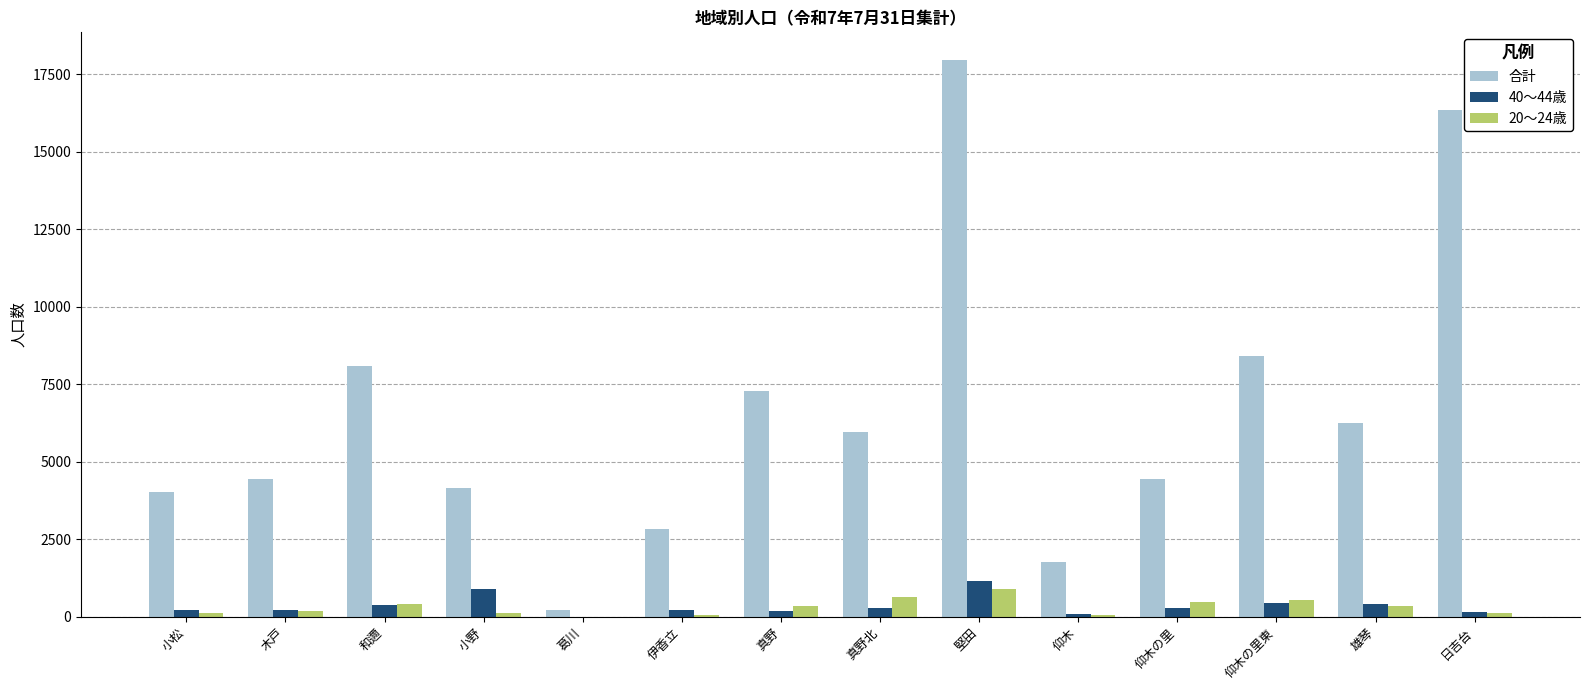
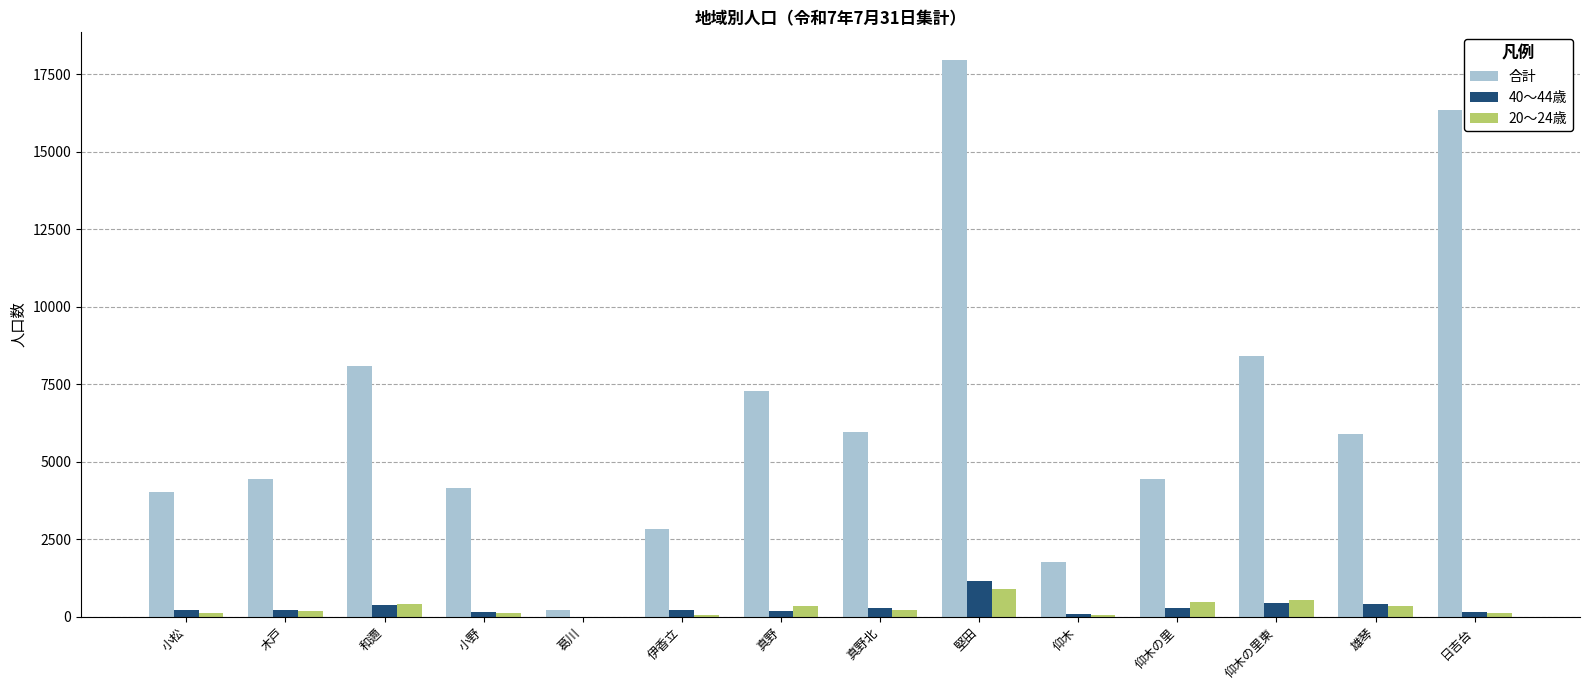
  {
    "合計": {
      "小松": 4000,
      "木戸": 4400,
      "和邇": 8100,
      "小野": 4200,
      "葛川": 200,
      "伊香立": 2800,
      "真野": 7300,
      "真野北": 6000,
      "堅田": 18000,
      "仰木": 1800,
      "仰木の里": 4500,
      "仰木の里東": 8400,
-     "雄琴": 6300,
+     "雄琴": 5900,
      "日吉台": 16300
    },
    "40～44歳": {
      "小松": 200,
      "木戸": 200,
      "和邇": 400,
-     "小野": 900,
+     "小野": 100,
      "伊香立": 200,
      "真野": 200,
      "真野北": 300,
      "堅田": 1200,
      "仰木": 100,
      "仰木の里": 300,
      "仰木の里東": 500,
      "雄琴": 400,
      "日吉台": 200
    },
    "20～24歳": {
      "小松": 100,
      "木戸": 200,
      "和邇": 400,
      "小野": 100,
      "真野": 400,
-     "真野北": 600,
+     "真野北": 200,
      "堅田": 900,
      "仰木の里": 500,
      "仰木の里東": 600,
      "雄琴": 300,
      "日吉台": 100
    }
  }
